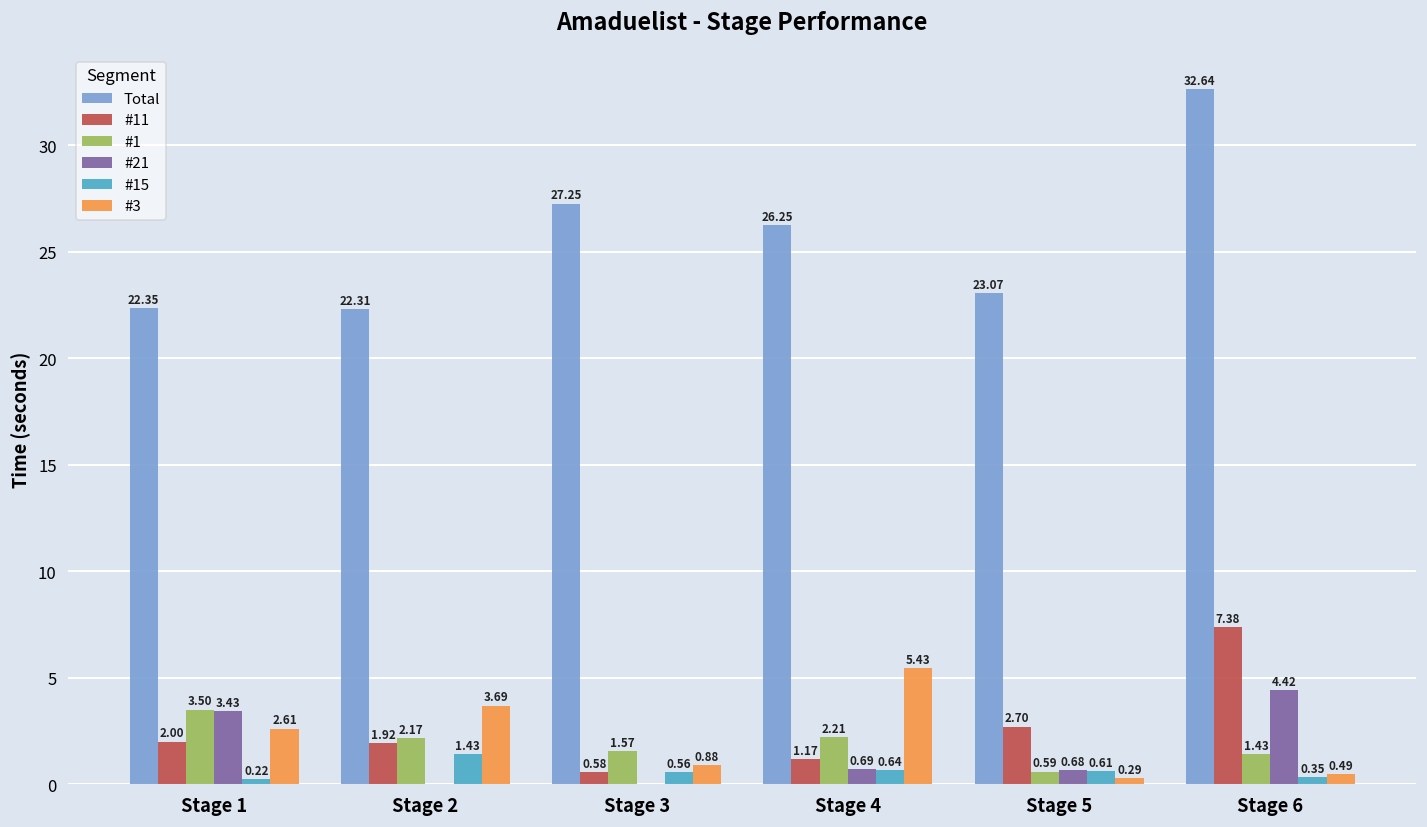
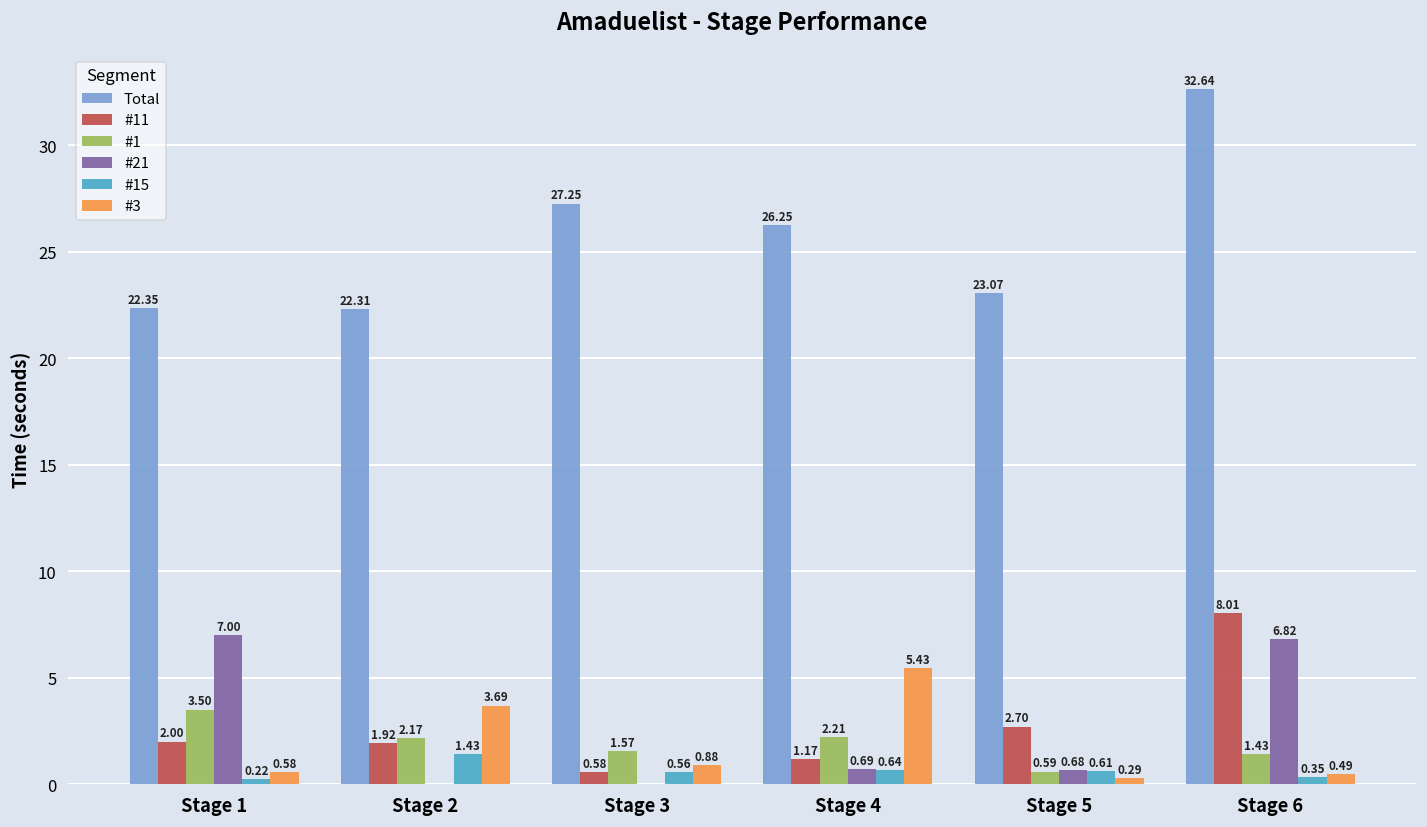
  {
    "#11": {
      "Stage 1": 2.00,
      "Stage 2": 1.92,
      "Stage 3": 0.58,
      "Stage 4": 1.17,
      "Stage 5": 2.70,
-     "Stage 6": 7.38
+     "Stage 6": 8.01
    },
    "#1": {
      "Stage 1": 3.50,
      "Stage 2": 2.17,
      "Stage 3": 1.57,
      "Stage 4": 2.21,
      "Stage 5": 0.59,
      "Stage 6": 1.43
    },
    "#21": {
-     "Stage 1": 3.43,
+     "Stage 1": 7.00,
      "Stage 4": 0.69,
      "Stage 5": 0.68,
-     "Stage 6": 4.42
+     "Stage 6": 6.82
    },
    "#3": {
-     "Stage 1": 2.61,
+     "Stage 1": 0.58,
      "Stage 2": 3.69,
      "Stage 3": 0.88,
      "Stage 4": 5.43,
      "Stage 5": 0.29,
      "Stage 6": 0.49
    }
  }
